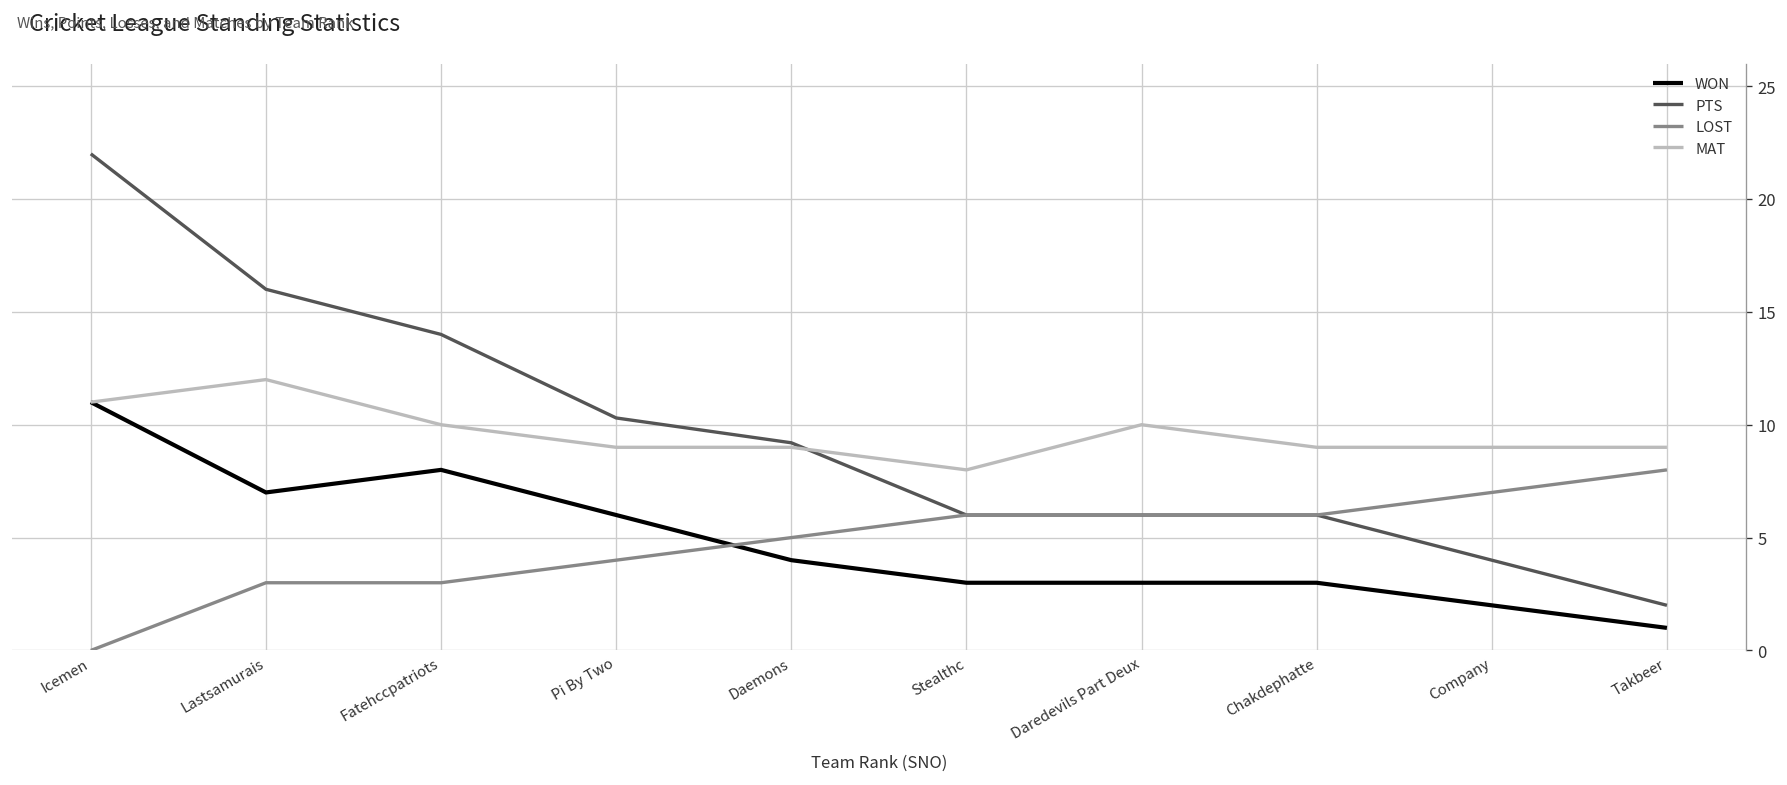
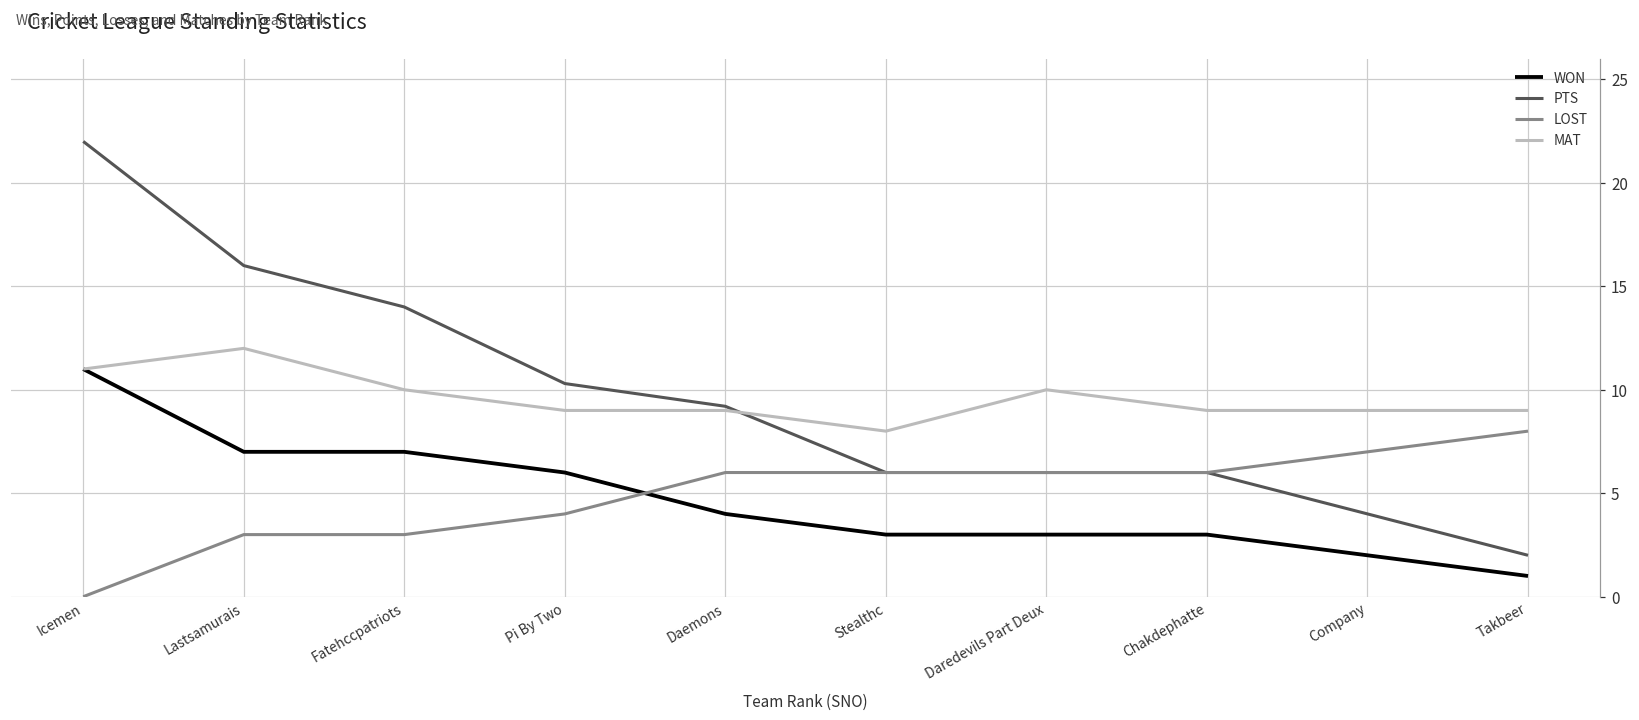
  {
    "WON": {
      "Lastsamurais": 7,
-     "Fatehccpatriots": 8,
+     "Fatehccpatriots": 7,
      "Pi By Two": 6,
      "Daemons": 4,
      "Stealthc": 3,
      "Daredevils Part Deux": 3,
      "Chakdephatte": 3,
      "Company": 2,
      "Takbeer": 1
    },
    "PTS": {
      "Icemen": 22,
      "Lastsamurais": 16,
      "Fatehccpatriots": 14,
      "Pi By Two": 10.3,
      "Daemons": 9.2,
      "Company": 4,
      "Takbeer": 2
    },
    "LOST": {
      "Icemen": 0,
      "Lastsamurais": 3,
      "Fatehccpatriots": 3,
      "Pi By Two": 4,
-     "Daemons": 5,
+     "Daemons": 6,
      "Company": 7,
      "Takbeer": 8
    },
    "MAT": {
      "Lastsamurais": 12,
      "Fatehccpatriots": 10,
      "Pi By Two": 9,
      "Daemons": 9,
      "Stealthc": 8,
      "Daredevils Part Deux": 10,
      "Chakdephatte": 9,
      "Company": 9,
      "Takbeer": 9
    }
  }
